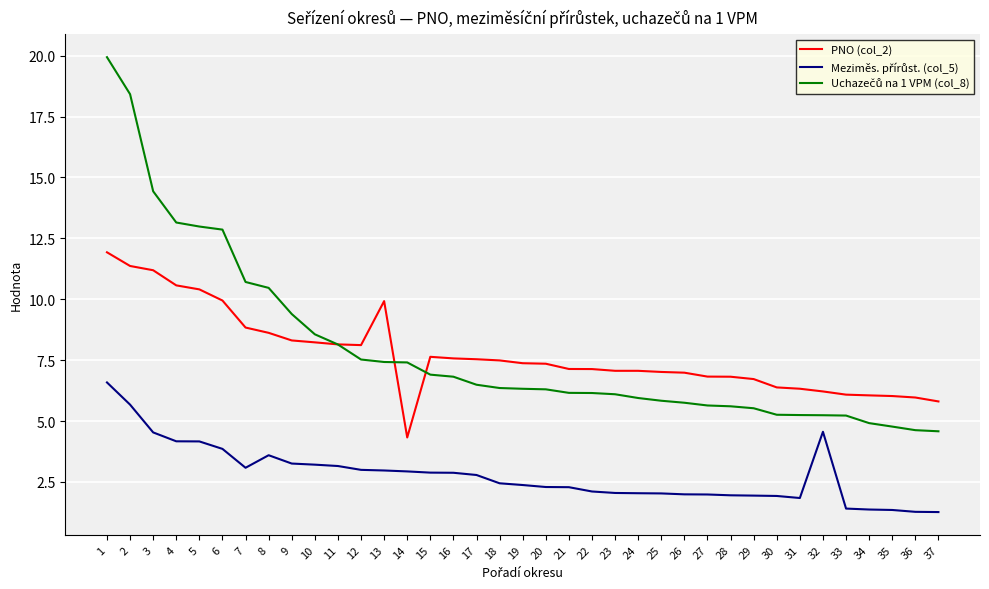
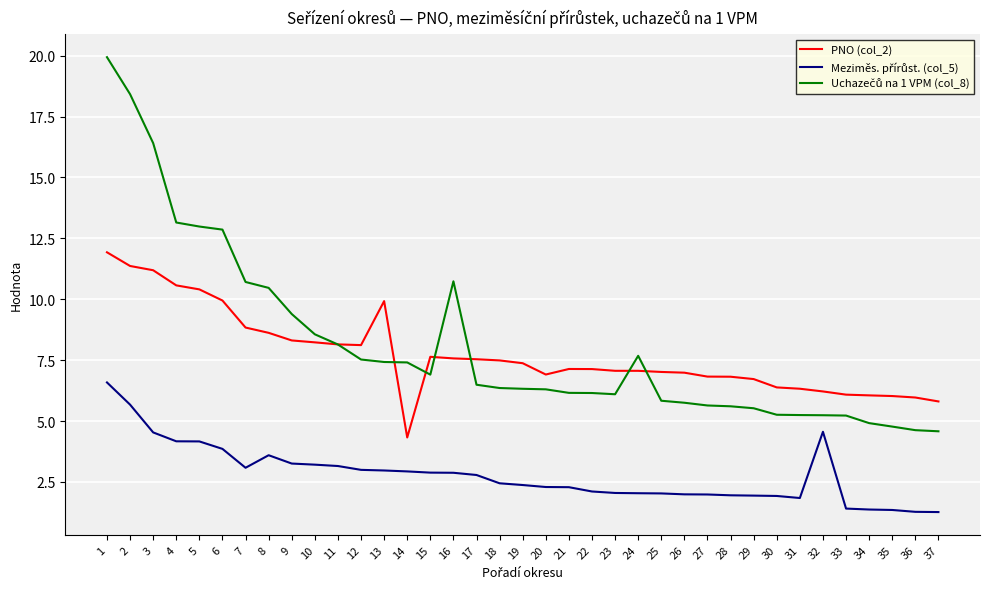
  {
    "PNO (col_2)": {
      "1": 11.9,
      "2": 11.4,
      "3": 11.2,
      "4": 10.6,
      "5": 10.4,
      "6": 9.9,
      "7": 8.8,
      "8": 8.6,
      "9": 8.3,
      "10": 8.2,
      "12": 8.1,
      "13": 9.9,
      "14": 4.3,
      "15": 7.6,
      "16": 7.6,
      "17": 7.5,
      "18": 7.5,
      "19": 7.4,
-     "20": 7.4,
+     "20": 6.9,
      "21": 7.1,
      "22": 7.1,
      "23": 7.1,
      "24": 7.1,
      "25": 7.0,
      "26": 7.0,
      "27": 6.8,
      "28": 6.8,
      "29": 6.7,
      "30": 6.4,
      "31": 6.3,
      "32": 6.2,
      "33": 6.1,
      "34": 6.1,
      "35": 6.0,
      "36": 6.0,
      "37": 5.8
    },
    "Meziměs. přírůst. (col_5)": {
      "1": 6.6,
      "2": 5.7,
      "3": 4.5,
      "4": 4.2,
      "5": 4.2,
      "6": 3.9,
      "7": 3.1,
      "8": 3.6,
      "9": 3.3,
      "10": 3.2,
      "11": 3.2,
      "12": 3.0,
      "13": 3.0,
      "14": 2.9,
      "15": 2.9,
      "16": 2.9,
      "17": 2.8,
      "18": 2.4,
      "19": 2.4,
      "20": 2.3,
      "21": 2.3,
      "22": 2.1,
      "23": 2.0,
      "24": 2.0,
      "25": 2.0,
      "26": 2.0,
      "27": 2.0,
      "28": 1.9,
      "29": 1.9,
      "30": 1.9,
      "31": 1.8,
      "32": 4.6,
      "33": 1.4,
      "34": 1.4,
      "35": 1.3,
      "36": 1.3,
      "37": 1.3
    },
    "Uchazečů na 1 VPM (col_8)": {
      "1": 19.9,
      "2": 18.4,
-     "3": 14.4,
+     "3": 16.4,
      "4": 13.1,
      "5": 13.0,
      "6": 12.9,
      "7": 10.7,
      "8": 10.5,
      "9": 9.4,
      "10": 8.6,
      "12": 7.5,
      "13": 7.4,
      "14": 7.4,
      "15": 6.9,
-     "16": 6.8,
+     "16": 10.7,
      "17": 6.5,
      "18": 6.4,
      "19": 6.3,
      "20": 6.3,
      "21": 6.2,
      "22": 6.1,
      "23": 6.1,
-     "24": 5.9,
+     "24": 7.7,
      "25": 5.8,
      "26": 5.8,
      "27": 5.6,
      "28": 5.6,
      "29": 5.5,
      "30": 5.3,
      "31": 5.2,
      "32": 5.2,
      "33": 5.2,
      "34": 4.9,
      "35": 4.8,
      "36": 4.6,
      "37": 4.6
    }
  }
